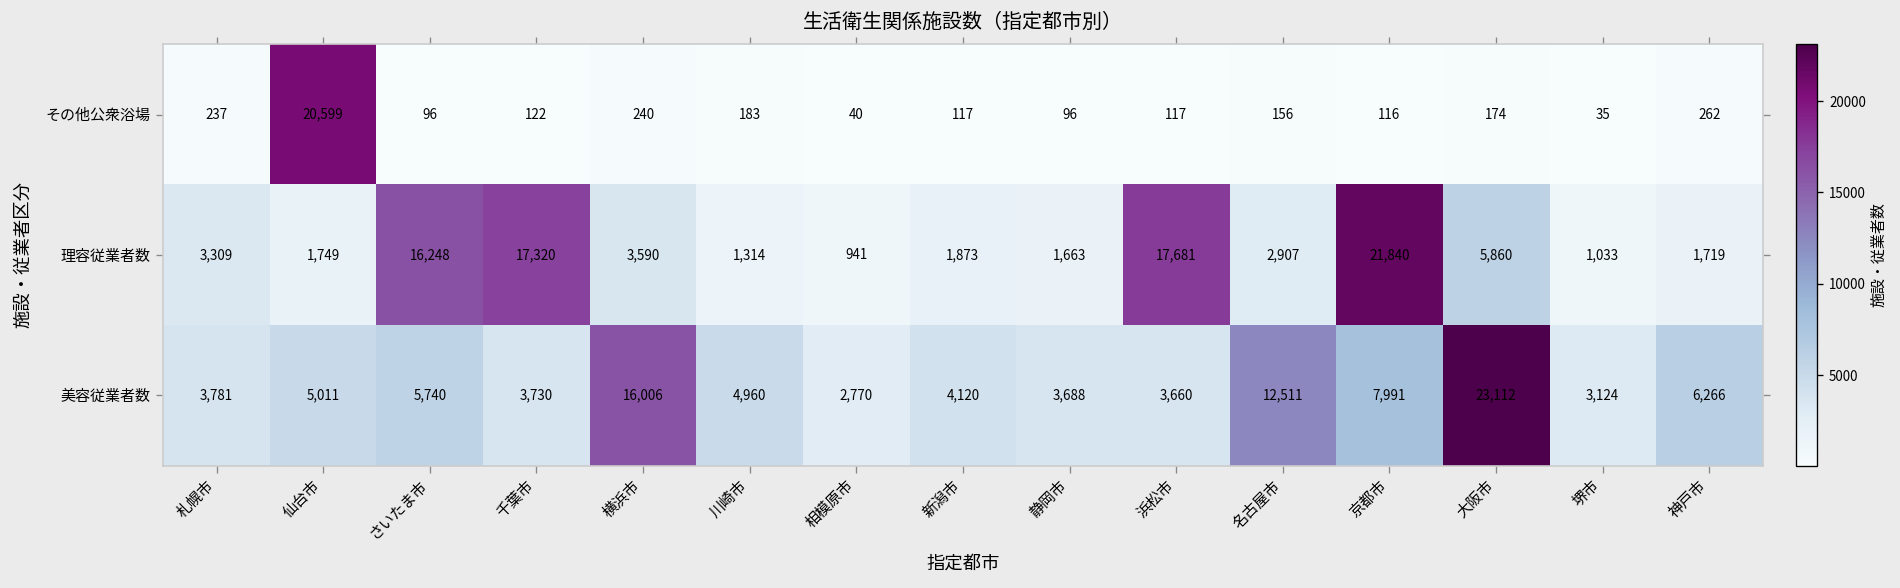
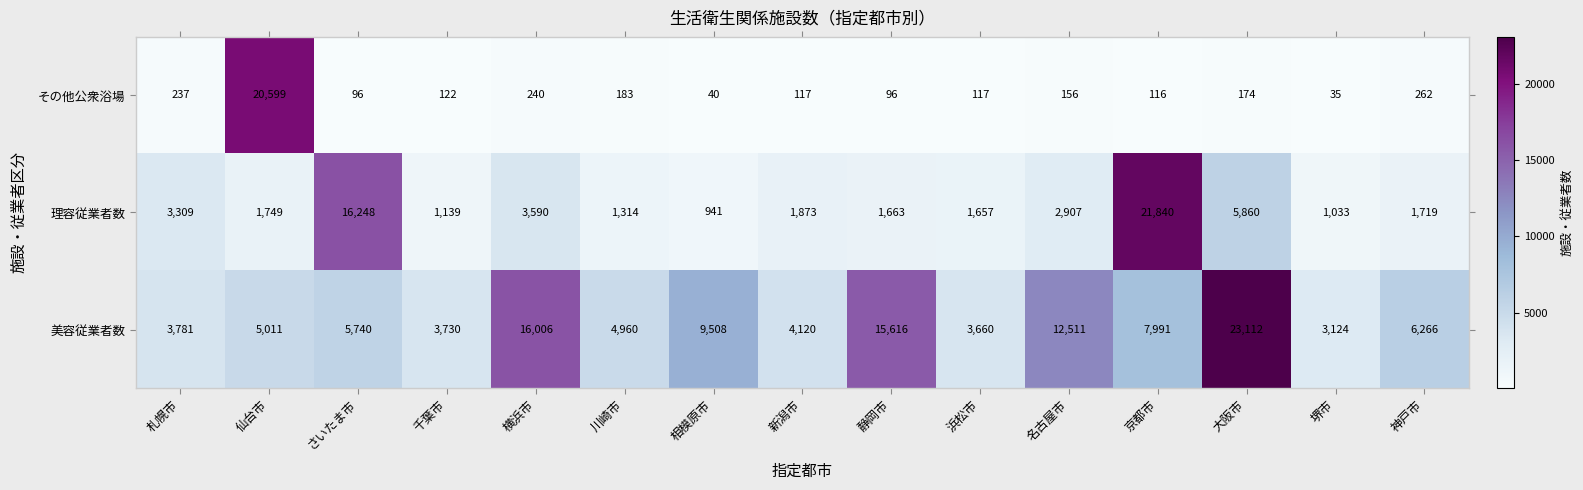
  {
    "その他公衆浴場": {
      "札幌市": "237",
      "仙台市": "20,599",
      "さいたま市": "96",
      "千葉市": "122",
      "横浜市": "240",
      "川崎市": "183",
      "相模原市": "40",
      "新潟市": "117",
      "静岡市": "96",
      "浜松市": "117",
      "名古屋市": "156",
      "京都市": "116",
      "大阪市": "174",
      "堺市": "35",
      "神戸市": "262"
    },
    "理容従業者数": {
      "札幌市": "3,309",
      "仙台市": "1,749",
      "さいたま市": "16,248",
-     "千葉市": "17,320",
+     "千葉市": "1,139",
      "横浜市": "3,590",
      "川崎市": "1,314",
      "相模原市": "941",
      "新潟市": "1,873",
      "静岡市": "1,663",
-     "浜松市": "17,681",
+     "浜松市": "1,657",
      "名古屋市": "2,907",
      "京都市": "21,840",
      "大阪市": "5,860",
      "堺市": "1,033",
      "神戸市": "1,719"
    },
    "美容従業者数": {
      "札幌市": "3,781",
      "仙台市": "5,011",
      "さいたま市": "5,740",
      "千葉市": "3,730",
      "横浜市": "16,006",
      "川崎市": "4,960",
-     "相模原市": "2,770",
+     "相模原市": "9,508",
      "新潟市": "4,120",
-     "静岡市": "3,688",
+     "静岡市": "15,616",
      "浜松市": "3,660",
      "名古屋市": "12,511",
      "京都市": "7,991",
      "大阪市": "23,112",
      "堺市": "3,124",
      "神戸市": "6,266"
    }
  }
